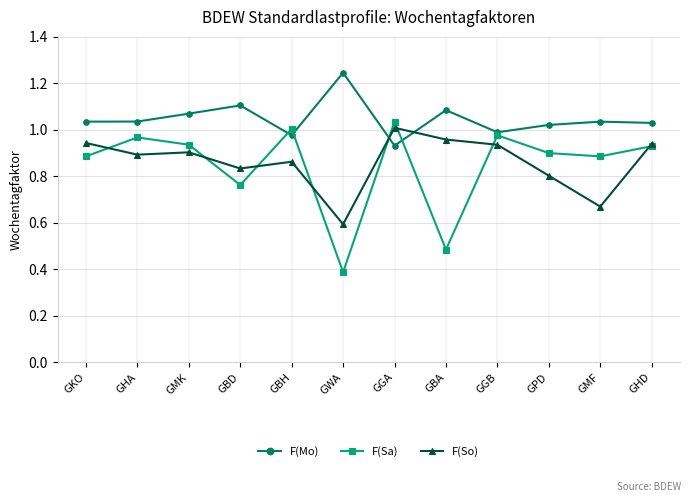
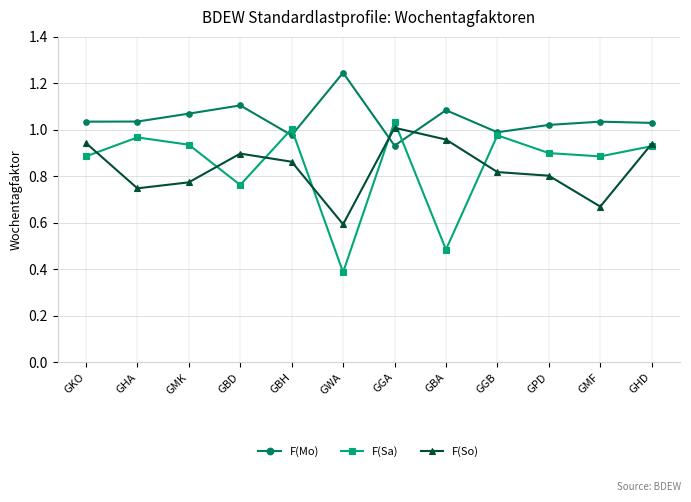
  {
    "F(So)": {
      "GKO": 0.94,
-     "GHA": 0.89,
-     "GMK": 0.90,
-     "GBD": 0.83,
+     "GHA": 0.75,
+     "GMK": 0.77,
+     "GBD": 0.90,
      "GBH": 0.86,
      "GWA": 0.59,
      "GGA": 1.01,
      "GBA": 0.96,
-     "GGB": 0.94,
+     "GGB": 0.82,
      "GPD": 0.80,
      "GMF": 0.67
    }
  }
